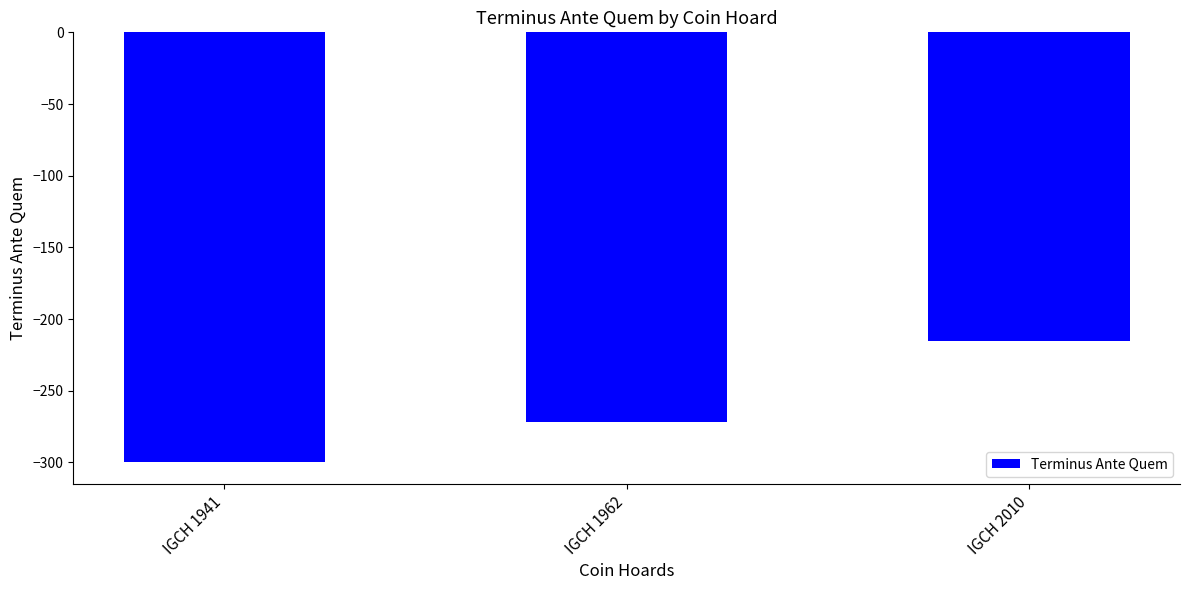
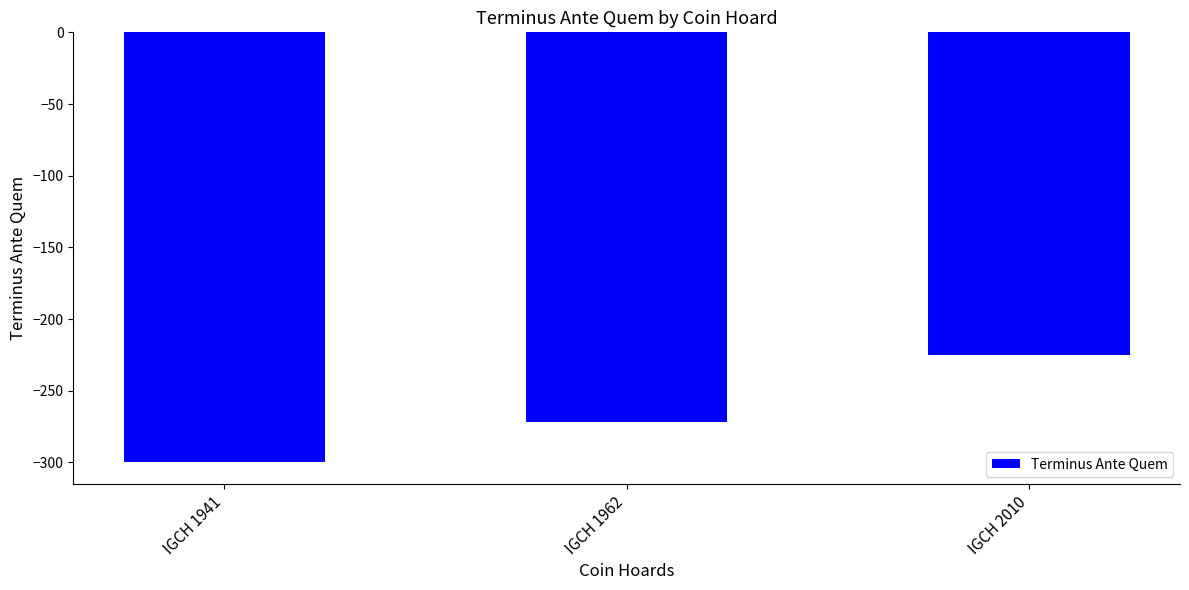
  {
    "IGCH 1941": -300,
    "IGCH 1962": -272,
-   "IGCH 2010": -215
+   "IGCH 2010": -225
  }
